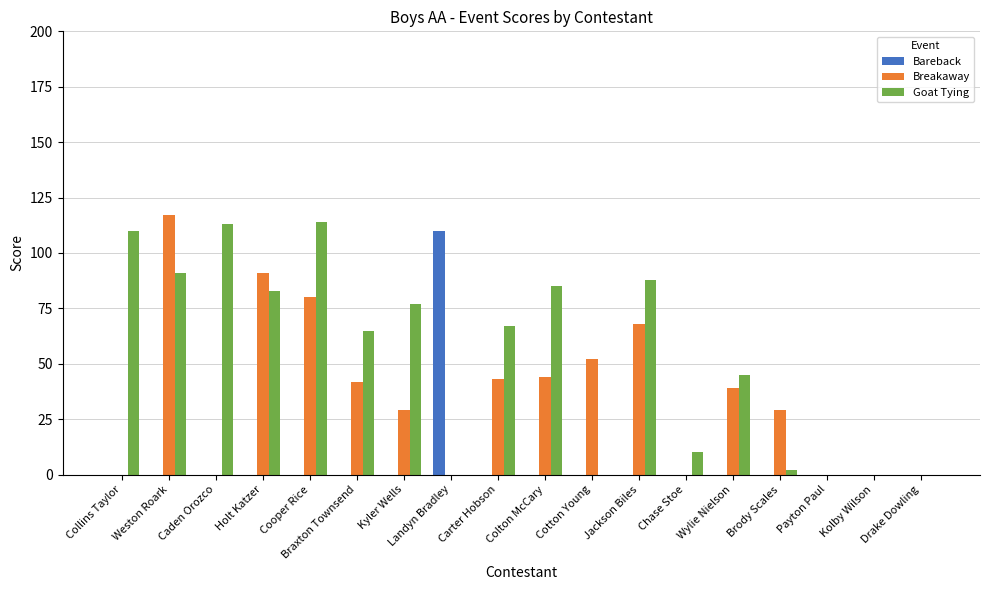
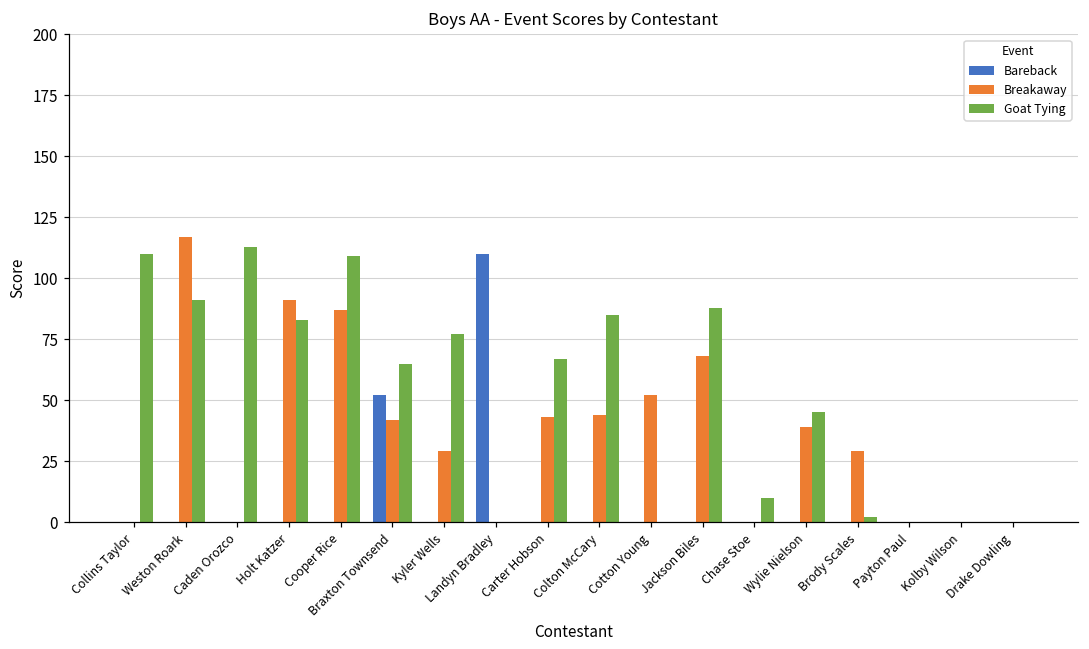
  {
    "Bareback": {
      "Collins Taylor": 0,
      "Weston Roark": 0,
      "Caden Orozco": 0,
      "Holt Katzer": 0,
      "Cooper Rice": 0,
-     "Braxton Townsend": 0,
+     "Braxton Townsend": 52,
      "Kyler Wells": 0,
      "Landyn Bradley": 110,
      "Carter Hobson": 0,
      "Colton McCary": 0,
      "Cotton Young": 0,
      "Jackson Biles": 0,
      "Chase Stoe": 0,
      "Wylie Nielson": 0,
      "Brody Scales": 0,
      "Payton Paul": 0,
      "Kolby Wilson": 0,
      "Drake Dowling": 0
    },
    "Breakaway": {
      "Collins Taylor": 0,
      "Weston Roark": 117,
      "Caden Orozco": 0,
      "Holt Katzer": 91,
-     "Cooper Rice": 80,
+     "Cooper Rice": 87,
      "Braxton Townsend": 42,
      "Kyler Wells": 29,
      "Landyn Bradley": 0,
      "Carter Hobson": 43,
      "Colton McCary": 44,
      "Cotton Young": 52,
      "Jackson Biles": 68,
      "Chase Stoe": 0,
      "Wylie Nielson": 39,
      "Brody Scales": 29,
      "Payton Paul": 0,
      "Kolby Wilson": 0,
      "Drake Dowling": 0
    },
    "Goat Tying": {
      "Collins Taylor": 110,
      "Weston Roark": 91,
      "Caden Orozco": 113,
      "Holt Katzer": 83,
-     "Cooper Rice": 114,
+     "Cooper Rice": 109,
      "Braxton Townsend": 65,
      "Kyler Wells": 77,
      "Landyn Bradley": 0,
      "Carter Hobson": 67,
      "Colton McCary": 85,
      "Cotton Young": 0,
      "Jackson Biles": 88,
      "Chase Stoe": 10,
      "Wylie Nielson": 45,
      "Brody Scales": 2,
      "Payton Paul": 0,
      "Kolby Wilson": 0,
      "Drake Dowling": 0
    }
  }
